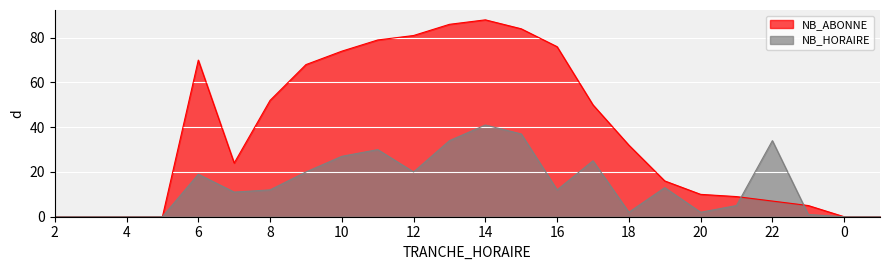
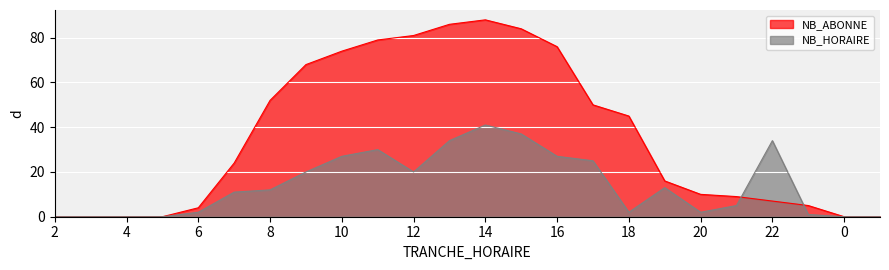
  {
    "NB_ABONNE": {
-     "6": 70,
+     "6": 4,
      "8": 52,
      "10": 74,
      "12": 81,
      "14": 88,
      "16": 76,
-     "18": 32,
+     "18": 45,
      "20": 10,
      "22": 7
    },
    "NB_HORAIRE": {
-     "6": 19,
+     "6": 2,
      "8": 12,
      "10": 27,
      "12": 20,
      "14": 41,
-     "16": 12,
+     "16": 27,
      "18": 2,
      "20": 2,
      "22": 34
    }
  }
